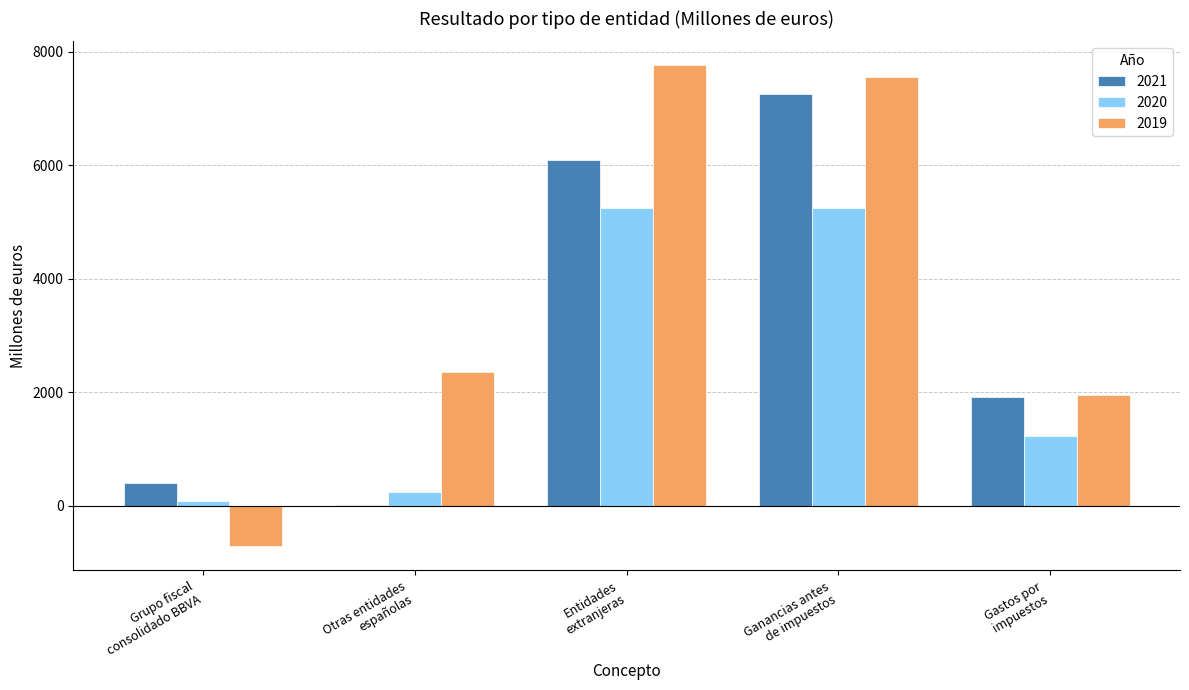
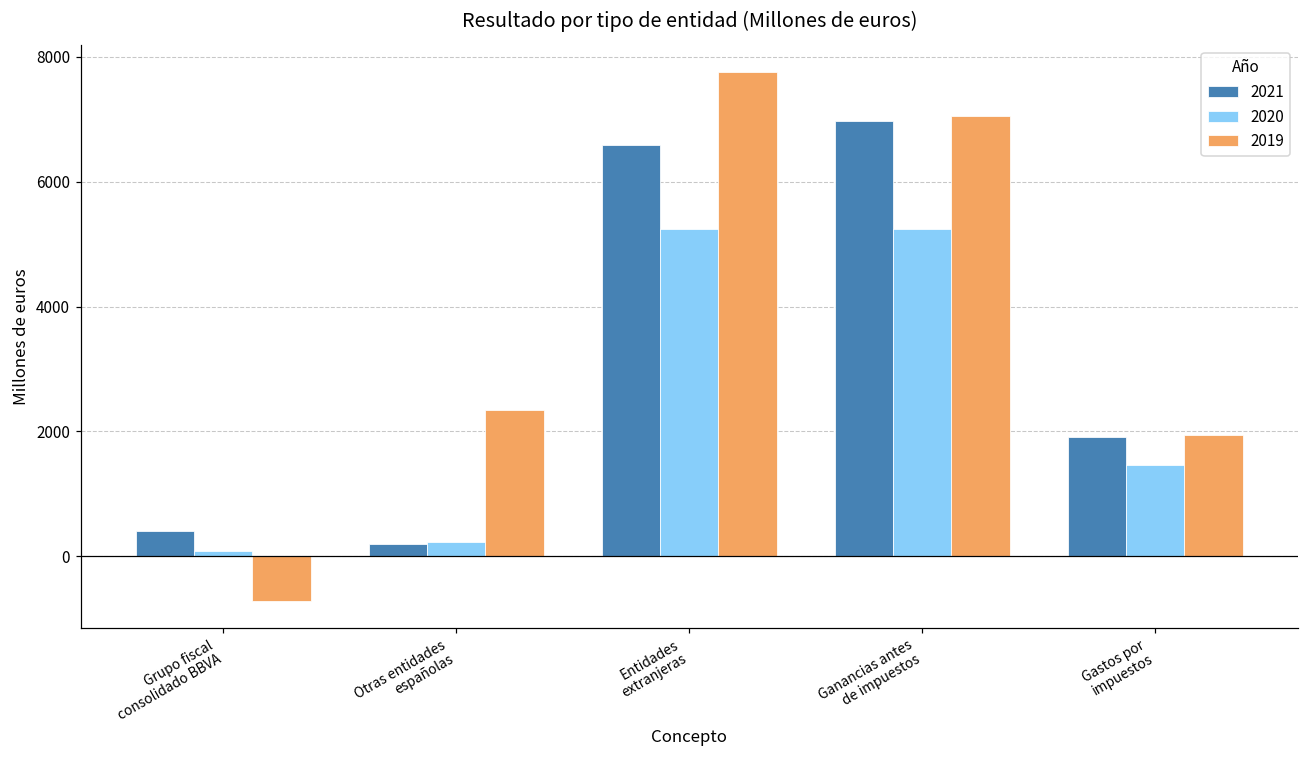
  {
    "2021": {
      "Grupo fiscal consolidado BBVA": 400,
-     "Otras entidades españolas": 0,
-     "Entidades extranjeras": 6100,
-     "Ganancias antes de impuestos": 7200,
+     "Otras entidades españolas": 200,
+     "Entidades extranjeras": 6600,
+     "Ganancias antes de impuestos": 7000,
      "Gastos por impuestos": 1900
    },
    "2020": {
      "Grupo fiscal consolidado BBVA": 100,
      "Otras entidades españolas": 200,
      "Entidades extranjeras": 5200,
      "Ganancias antes de impuestos": 5200,
-     "Gastos por impuestos": 1200
+     "Gastos por impuestos": 1500
    },
    "2019": {
      "Grupo fiscal consolidado BBVA": -700,
      "Otras entidades españolas": 2300,
      "Entidades extranjeras": 7800,
-     "Ganancias antes de impuestos": 7600,
+     "Ganancias antes de impuestos": 7000,
      "Gastos por impuestos": 1900
    }
  }
